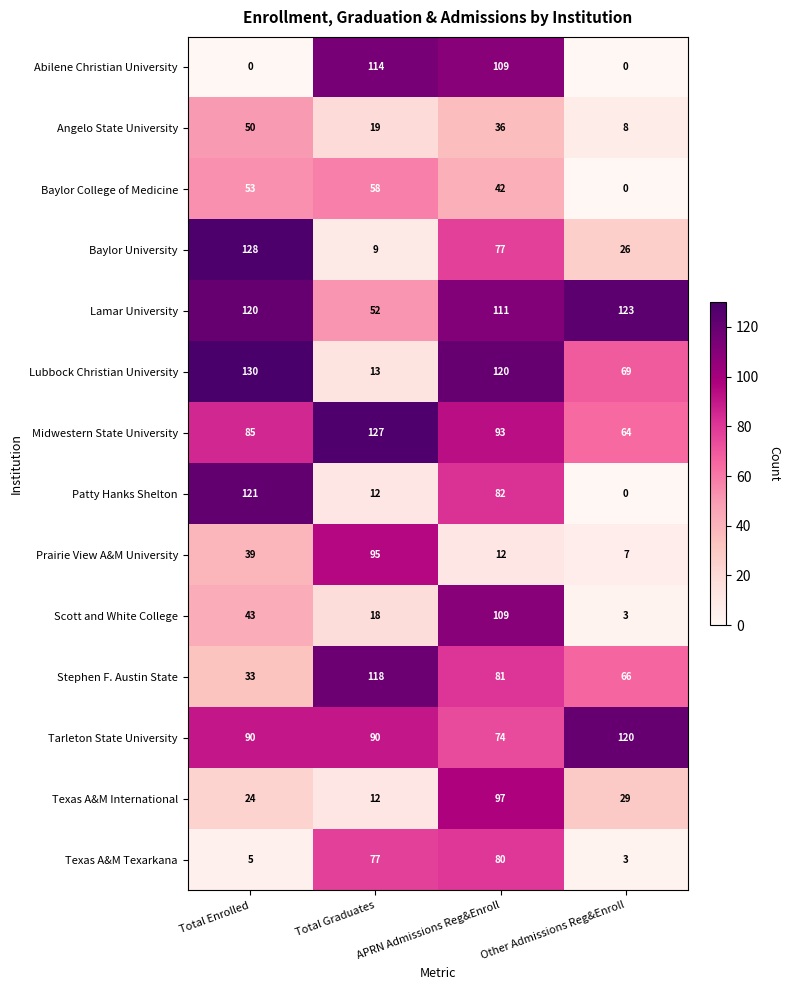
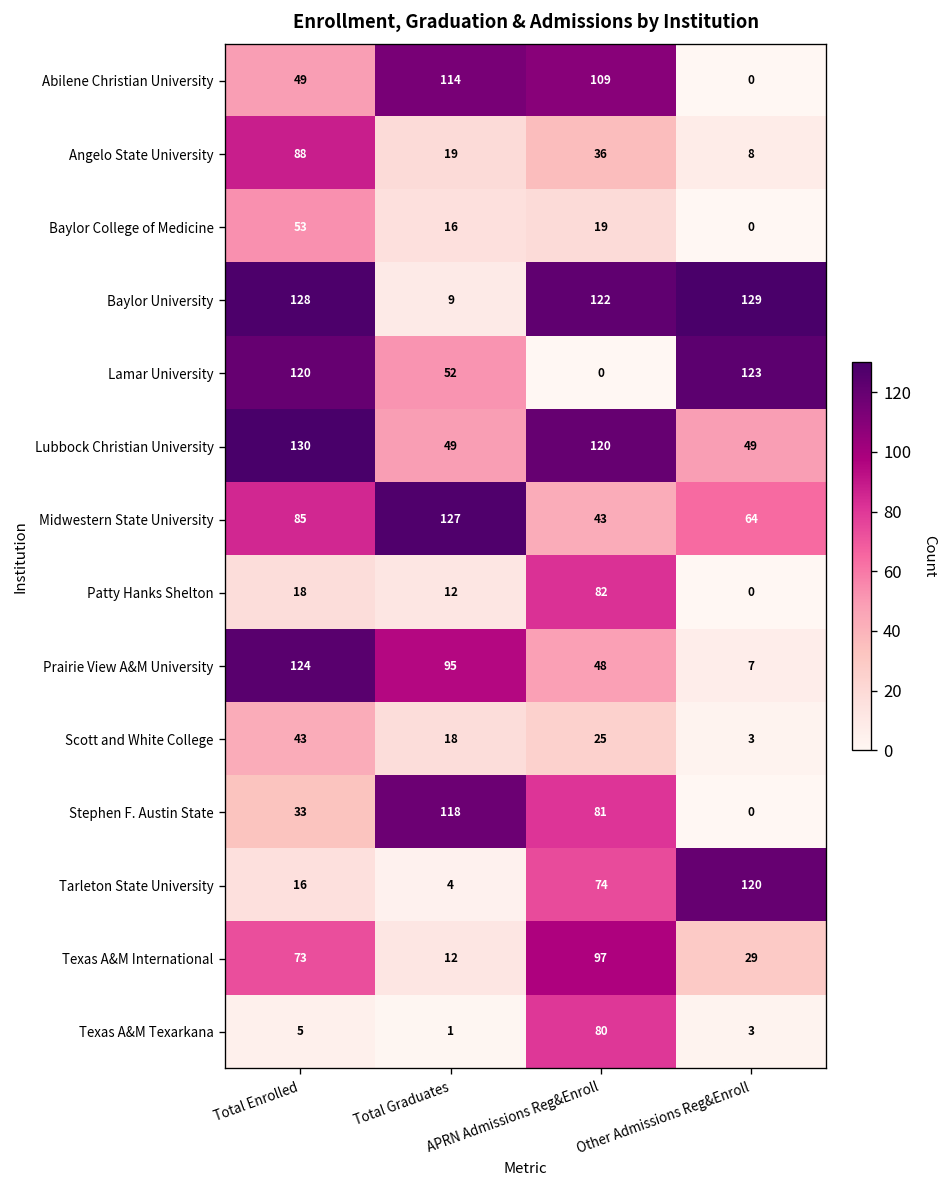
  {
    "Abilene Christian University": {
-     "Total Enrolled": 0,
+     "Total Enrolled": 49,
      "Total Graduates": 114,
      "APRN Admissions Reg&Enroll": 109,
      "Other Admissions Reg&Enroll": 0
    },
    "Angelo State University": {
-     "Total Enrolled": 50,
+     "Total Enrolled": 88,
      "Total Graduates": 19,
      "APRN Admissions Reg&Enroll": 36,
      "Other Admissions Reg&Enroll": 8
    },
    "Baylor College of Medicine": {
      "Total Enrolled": 53,
-     "Total Graduates": 58,
-     "APRN Admissions Reg&Enroll": 42,
+     "Total Graduates": 16,
+     "APRN Admissions Reg&Enroll": 19,
      "Other Admissions Reg&Enroll": 0
    },
    "Baylor University": {
      "Total Enrolled": 128,
      "Total Graduates": 9,
-     "APRN Admissions Reg&Enroll": 77,
-     "Other Admissions Reg&Enroll": 26
+     "APRN Admissions Reg&Enroll": 122,
+     "Other Admissions Reg&Enroll": 129
    },
    "Lamar University": {
      "Total Enrolled": 120,
      "Total Graduates": 52,
-     "APRN Admissions Reg&Enroll": 111,
+     "APRN Admissions Reg&Enroll": 0,
      "Other Admissions Reg&Enroll": 123
    },
    "Lubbock Christian University": {
      "Total Enrolled": 130,
-     "Total Graduates": 13,
+     "Total Graduates": 49,
      "APRN Admissions Reg&Enroll": 120,
-     "Other Admissions Reg&Enroll": 69
+     "Other Admissions Reg&Enroll": 49
    },
    "Midwestern State University": {
      "Total Enrolled": 85,
      "Total Graduates": 127,
-     "APRN Admissions Reg&Enroll": 93,
+     "APRN Admissions Reg&Enroll": 43,
      "Other Admissions Reg&Enroll": 64
    },
    "Patty Hanks Shelton": {
-     "Total Enrolled": 121,
+     "Total Enrolled": 18,
      "Total Graduates": 12,
      "APRN Admissions Reg&Enroll": 82,
      "Other Admissions Reg&Enroll": 0
    },
    "Prairie View A&M University": {
-     "Total Enrolled": 39,
+     "Total Enrolled": 124,
      "Total Graduates": 95,
-     "APRN Admissions Reg&Enroll": 12,
+     "APRN Admissions Reg&Enroll": 48,
      "Other Admissions Reg&Enroll": 7
    },
    "Scott and White College": {
      "Total Enrolled": 43,
      "Total Graduates": 18,
-     "APRN Admissions Reg&Enroll": 109,
+     "APRN Admissions Reg&Enroll": 25,
      "Other Admissions Reg&Enroll": 3
    },
    "Stephen F. Austin State": {
      "Total Enrolled": 33,
      "Total Graduates": 118,
      "APRN Admissions Reg&Enroll": 81,
-     "Other Admissions Reg&Enroll": 66
+     "Other Admissions Reg&Enroll": 0
    },
    "Tarleton State University": {
-     "Total Enrolled": 90,
-     "Total Graduates": 90,
+     "Total Enrolled": 16,
+     "Total Graduates": 4,
      "APRN Admissions Reg&Enroll": 74,
      "Other Admissions Reg&Enroll": 120
    },
    "Texas A&M International": {
-     "Total Enrolled": 24,
+     "Total Enrolled": 73,
      "Total Graduates": 12,
      "APRN Admissions Reg&Enroll": 97,
      "Other Admissions Reg&Enroll": 29
    },
    "Texas A&M Texarkana": {
      "Total Enrolled": 5,
-     "Total Graduates": 77,
+     "Total Graduates": 1,
      "APRN Admissions Reg&Enroll": 80,
      "Other Admissions Reg&Enroll": 3
    }
  }
